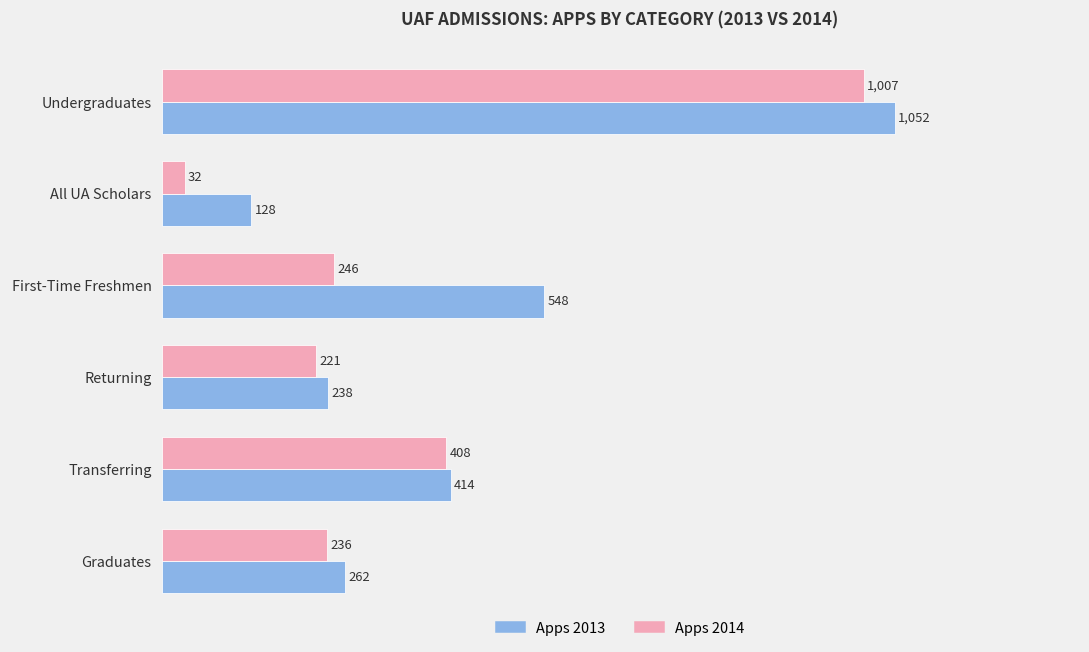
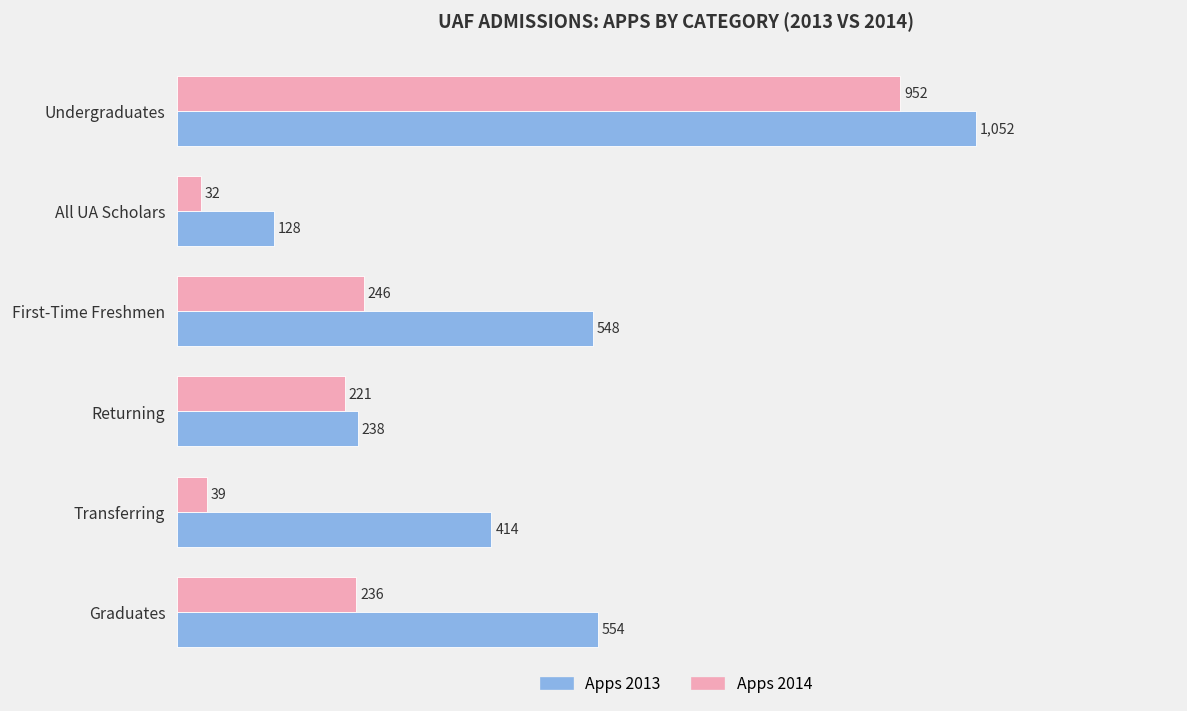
  {
    "Apps 2013": {
      "Undergraduates": "1,052",
      "All UA Scholars": "128",
      "First-Time Freshmen": "548",
      "Returning": "238",
      "Transferring": "414",
-     "Graduates": "262"
+     "Graduates": "554"
    },
    "Apps 2014": {
-     "Undergraduates": "1,007",
+     "Undergraduates": "952",
      "All UA Scholars": "32",
      "First-Time Freshmen": "246",
      "Returning": "221",
-     "Transferring": "408",
+     "Transferring": "39",
      "Graduates": "236"
    }
  }
